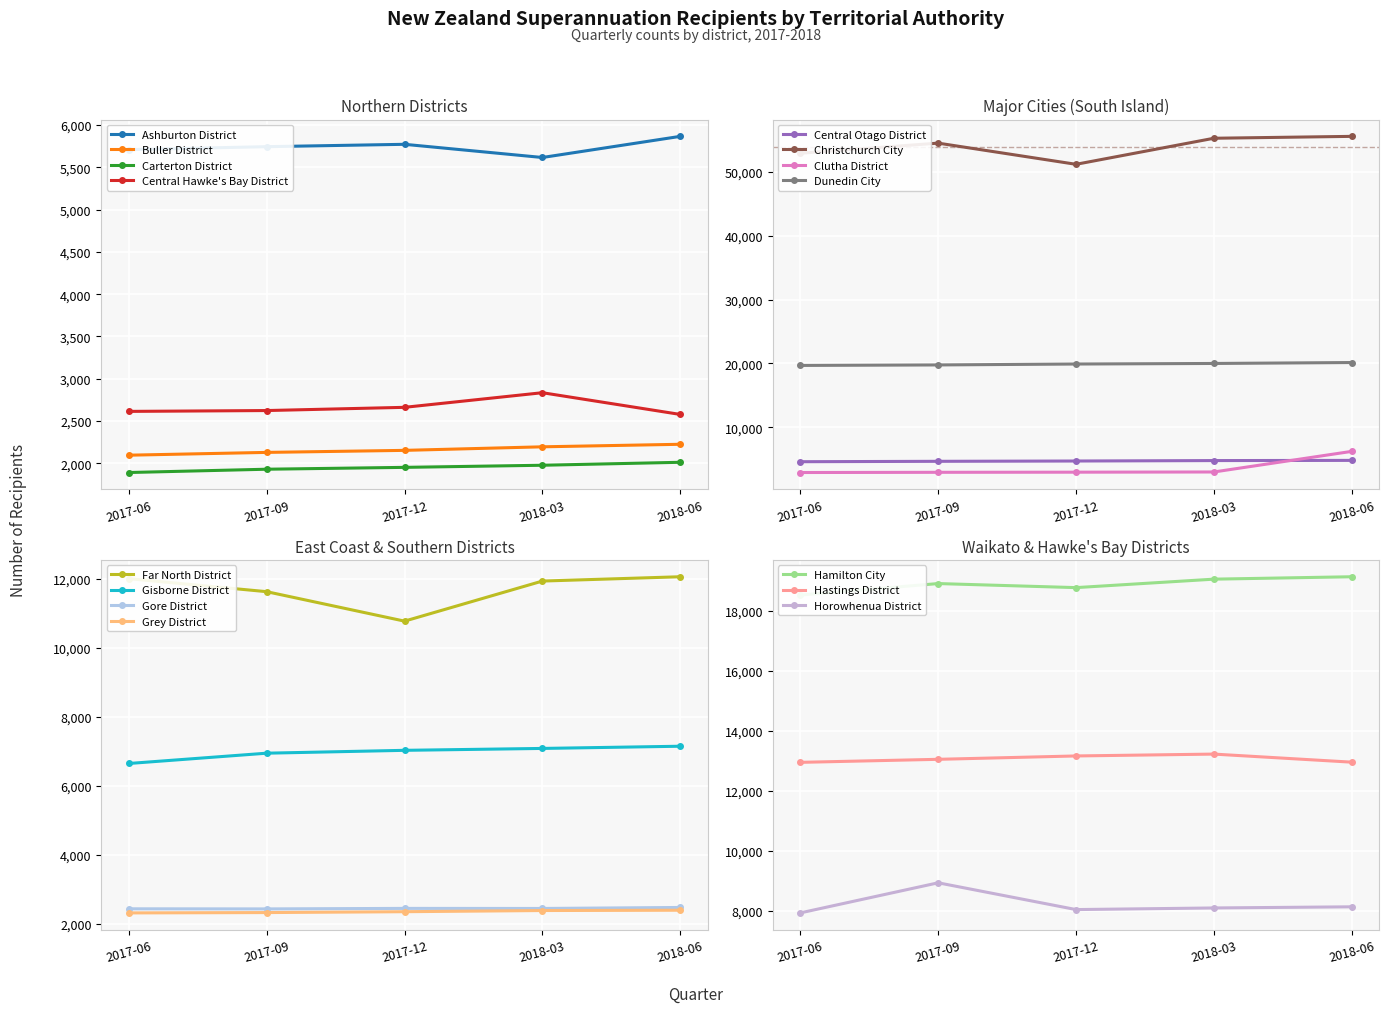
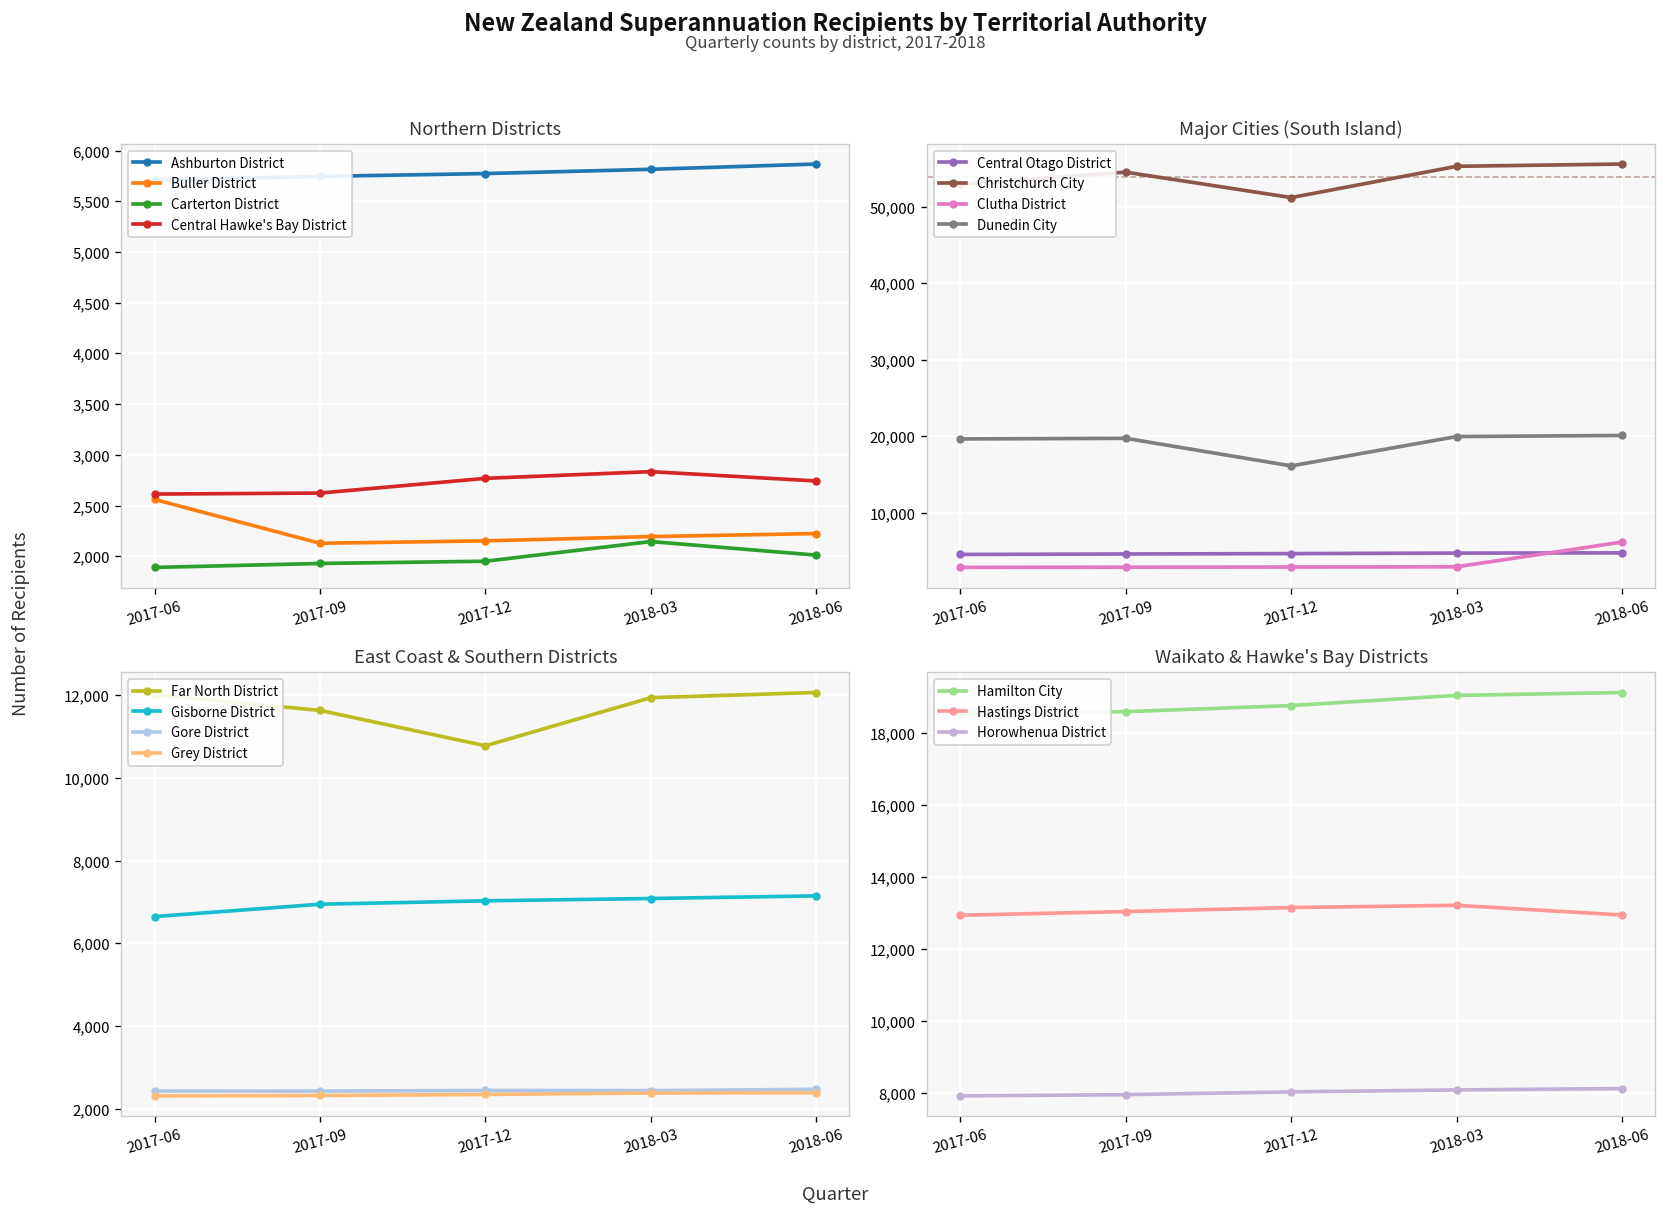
  {
    "Northern Districts": {
      "Ashburton District": {
        "2017-12": "5,800",
-       "2018-03": "5,600",
+       "2018-03": "5,800",
        "2018-06": "5,900"
      },
      "Buller District": {
-       "2017-06": "2,100",
+       "2017-06": "2,600",
        "2017-09": "2,100",
        "2017-12": "2,200",
        "2018-03": "2,200",
        "2018-06": "2,200"
      },
      "Carterton District": {
        "2017-06": "1,900",
        "2017-09": "1,900",
        "2017-12": "2,000",
-       "2018-03": "2,000",
+       "2018-03": "2,100",
        "2018-06": "2,000"
      },
      "Central Hawke's Bay District": {
        "2017-06": "2,600",
        "2017-09": "2,600",
-       "2017-12": "2,700",
+       "2017-12": "2,800",
        "2018-03": "2,800",
-       "2018-06": "2,600"
+       "2018-06": "2,700"
      }
    },
    "Major Cities (South Island)": {
      "Central Otago District": {
        "2017-06": "5,000",
        "2017-09": "5,000",
        "2017-12": "5,000",
        "2018-03": "5,000",
        "2018-06": "5,000"
      },
      "Christchurch City": {
        "2017-09": "54,000",
        "2017-12": "51,000",
        "2018-03": "55,000",
        "2018-06": "56,000"
      },
      "Clutha District": {
        "2017-06": "3,000",
        "2017-09": "3,000",
        "2017-12": "3,000",
        "2018-03": "3,000",
        "2018-06": "6,000"
      },
      "Dunedin City": {
        "2017-06": "20,000",
        "2017-09": "20,000",
-       "2017-12": "20,000",
+       "2017-12": "16,000",
        "2018-03": "20,000",
        "2018-06": "20,000"
      }
    },
    "East Coast & Southern Districts": {
      "Far North District": {
        "2017-09": "11,600",
        "2017-12": "10,800",
        "2018-03": "11,900",
        "2018-06": "12,100"
      },
      "Gisborne District": {
        "2017-06": "6,600",
        "2017-09": "6,900",
        "2017-12": "7,000",
        "2018-03": "7,100",
        "2018-06": "7,100"
      },
      "Gore District": {
        "2017-06": "2,400",
        "2017-09": "2,400",
        "2017-12": "2,400",
        "2018-06": "2,500"
      },
      "Grey District": {
        "2017-06": "2,300",
        "2017-09": "2,300",
        "2017-12": "2,300",
        "2018-06": "2,400"
      }
    },
    "Waikato & Hawke's Bay Districts": {
      "Hamilton City": {
-       "2017-09": "18,900",
+       "2017-09": "18,600",
        "2017-12": "18,800",
        "2018-03": "19,000",
        "2018-06": "19,100"
      },
      "Hastings District": {
        "2017-06": "12,900",
        "2017-09": "13,000",
        "2017-12": "13,200",
        "2018-03": "13,200",
        "2018-06": "13,000"
      },
      "Horowhenua District": {
        "2017-06": "7,900",
-       "2017-09": "8,900",
+       "2017-09": "8,000",
        "2017-12": "8,000",
        "2018-03": "8,100",
        "2018-06": "8,100"
      }
    }
  }
